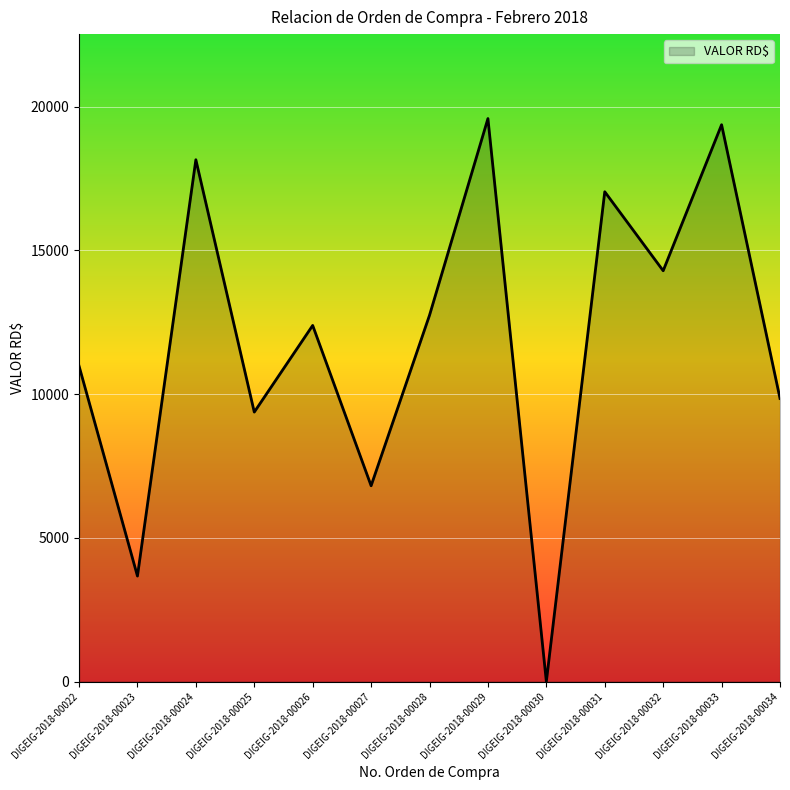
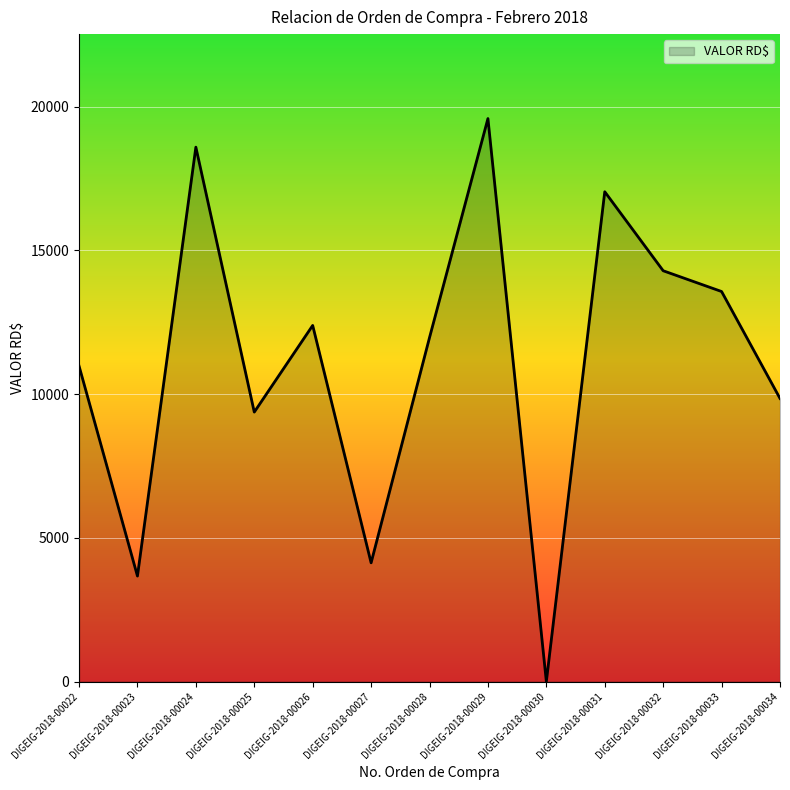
  {
    "DIGEIG-2018-00022": 11000,
    "DIGEIG-2018-00023": 3700,
-   "DIGEIG-2018-00024": 18200,
+   "DIGEIG-2018-00024": 18600,
    "DIGEIG-2018-00025": 9400,
    "DIGEIG-2018-00026": 12400,
-   "DIGEIG-2018-00027": 6800,
-   "DIGEIG-2018-00028": 12700,
+   "DIGEIG-2018-00027": 4100,
+   "DIGEIG-2018-00028": 12000,
    "DIGEIG-2018-00029": 19600,
    "DIGEIG-2018-00030": 0,
    "DIGEIG-2018-00031": 17000,
    "DIGEIG-2018-00032": 14300,
-   "DIGEIG-2018-00033": 19400,
+   "DIGEIG-2018-00033": 13600,
    "DIGEIG-2018-00034": 9800
  }
